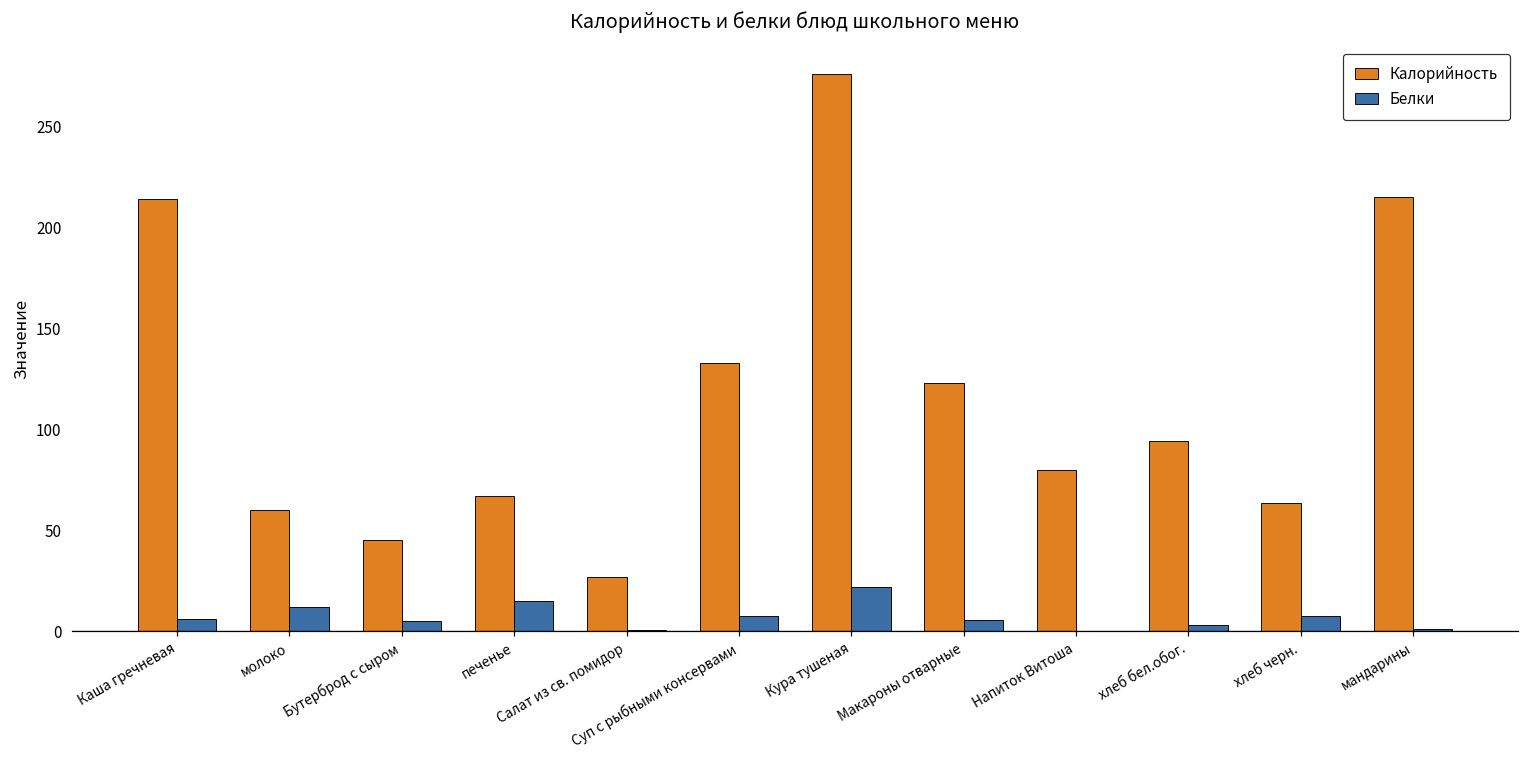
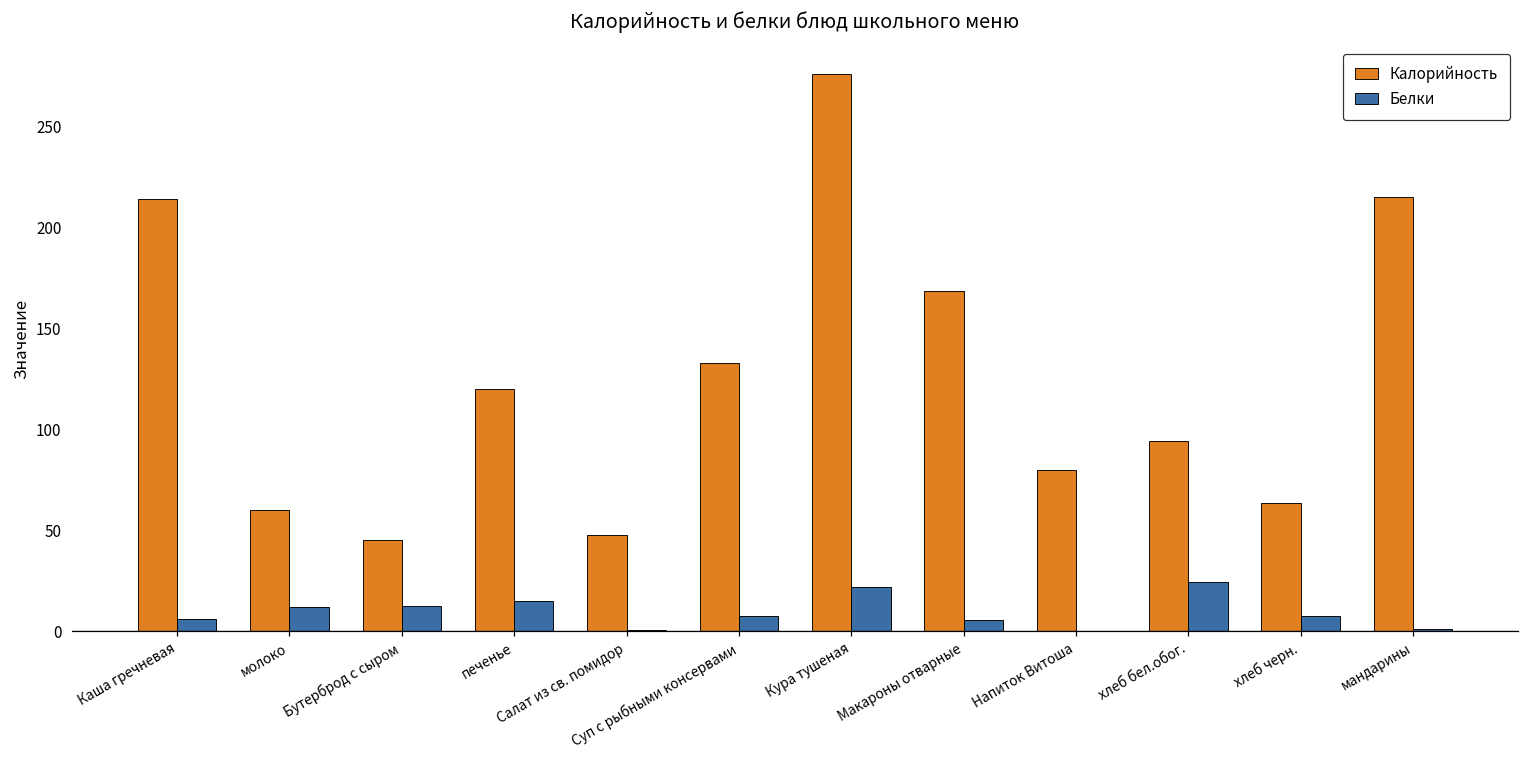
  {
    "Калорийность": {
      "Каша гречневая": 214,
      "молоко": 60,
      "Бутерброд с сыром": 45,
-     "печенье": 67,
-     "Салат из св. помидор": 27,
+     "печенье": 120,
+     "Салат из св. помидор": 47,
      "Суп с рыбными консервами": 133,
      "Кура тушеная": 276,
-     "Макароны отварные": 123,
+     "Макароны отварные": 169,
      "Напиток Витоша": 80,
      "хлеб бел.обог.": 94,
      "хлеб черн.": 64,
      "мандарины": 215
    },
    "Белки": {
      "Каша гречневая": 6,
      "молоко": 12,
-     "Бутерброд с сыром": 5,
+     "Бутерброд с сыром": 13,
      "печенье": 15,
      "Суп с рыбными консервами": 7,
      "Кура тушеная": 22,
      "Макароны отварные": 6,
      "Напиток Витоша": 0,
-     "хлеб бел.обог.": 3,
+     "хлеб бел.обог.": 24,
      "хлеб черн.": 8
    }
  }
